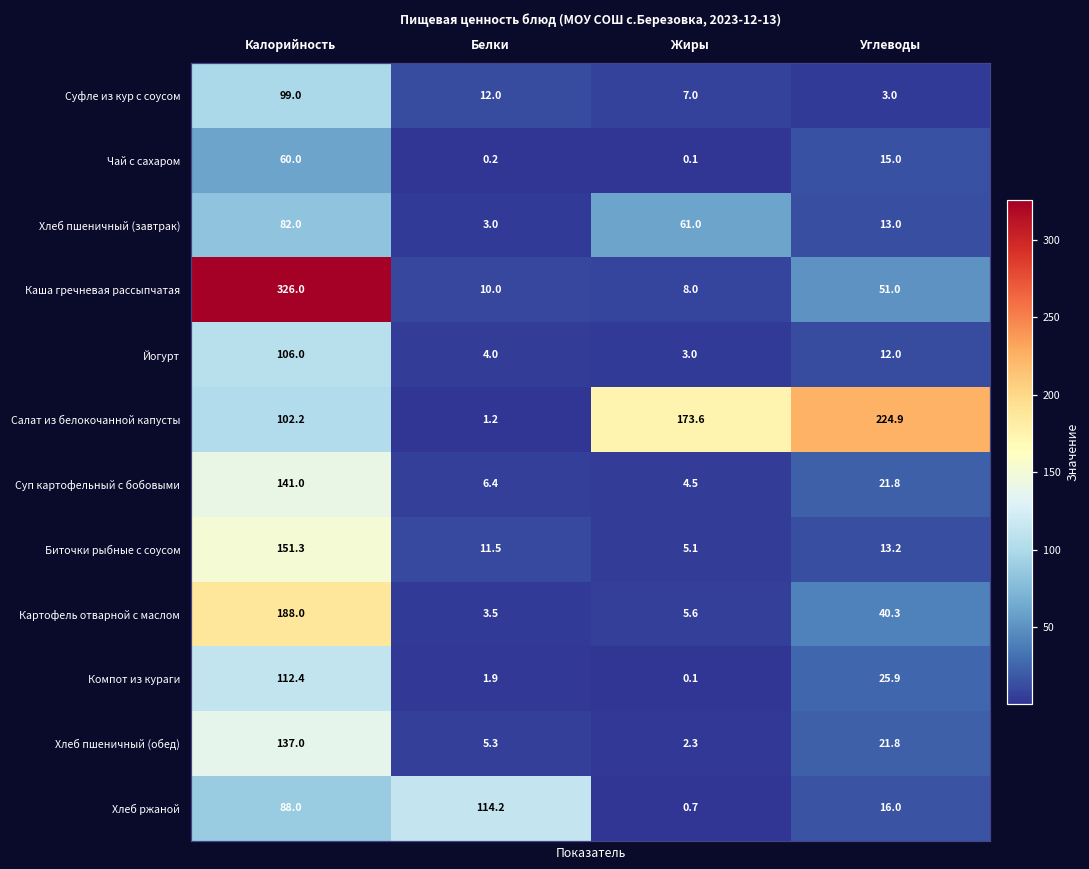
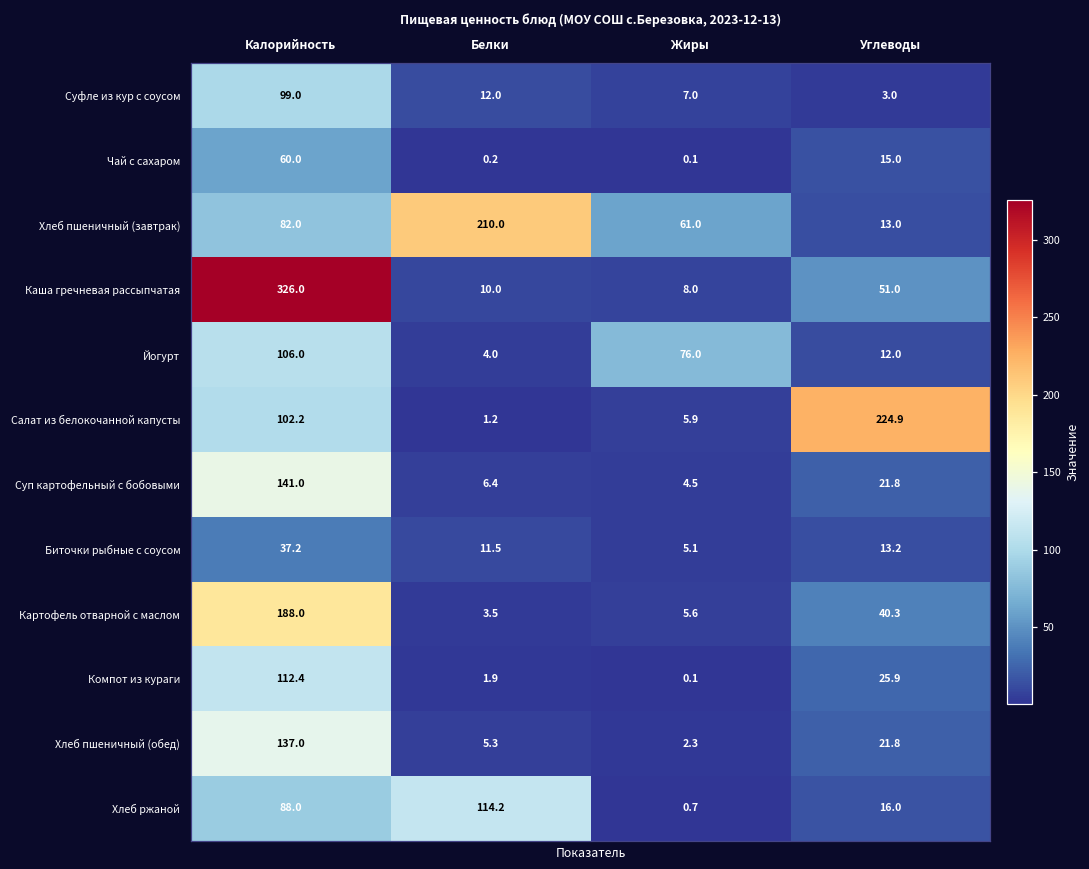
  {
    "Суфле из кур с соусом": {
      "Калорийность": 99.0,
      "Белки": 12.0,
      "Жиры": 7.0,
      "Углеводы": 3.0
    },
    "Чай с сахаром": {
      "Калорийность": 60.0,
      "Белки": 0.2,
      "Жиры": 0.1,
      "Углеводы": 15.0
    },
    "Хлеб пшеничный (завтрак)": {
      "Калорийность": 82.0,
-     "Белки": 3.0,
+     "Белки": 210.0,
      "Жиры": 61.0,
      "Углеводы": 13.0
    },
    "Каша гречневая рассыпчатая": {
      "Калорийность": 326.0,
      "Белки": 10.0,
      "Жиры": 8.0,
      "Углеводы": 51.0
    },
    "Йогурт": {
      "Калорийность": 106.0,
      "Белки": 4.0,
-     "Жиры": 3.0,
+     "Жиры": 76.0,
      "Углеводы": 12.0
    },
    "Салат из белокочанной капусты": {
      "Калорийность": 102.2,
      "Белки": 1.2,
-     "Жиры": 173.6,
+     "Жиры": 5.9,
      "Углеводы": 224.9
    },
    "Суп картофельный с бобовыми": {
      "Калорийность": 141.0,
      "Белки": 6.4,
      "Жиры": 4.5,
      "Углеводы": 21.8
    },
    "Биточки рыбные с соусом": {
-     "Калорийность": 151.3,
+     "Калорийность": 37.2,
      "Белки": 11.5,
      "Жиры": 5.1,
      "Углеводы": 13.2
    },
    "Картофель отварной с маслом": {
      "Калорийность": 188.0,
      "Белки": 3.5,
      "Жиры": 5.6,
      "Углеводы": 40.3
    },
    "Компот из кураги": {
      "Калорийность": 112.4,
      "Белки": 1.9,
      "Жиры": 0.1,
      "Углеводы": 25.9
    },
    "Хлеб пшеничный (обед)": {
      "Калорийность": 137.0,
      "Белки": 5.3,
      "Жиры": 2.3,
      "Углеводы": 21.8
    },
    "Хлеб ржаной": {
      "Калорийность": 88.0,
      "Белки": 114.2,
      "Жиры": 0.7,
      "Углеводы": 16.0
    }
  }
